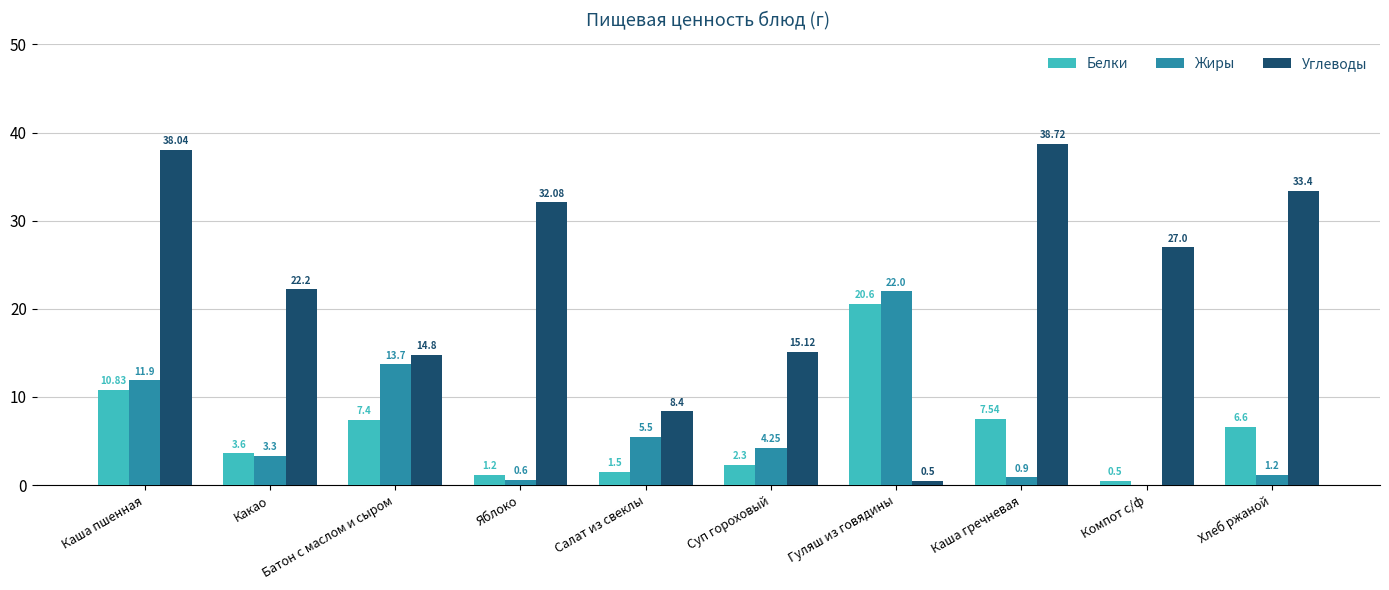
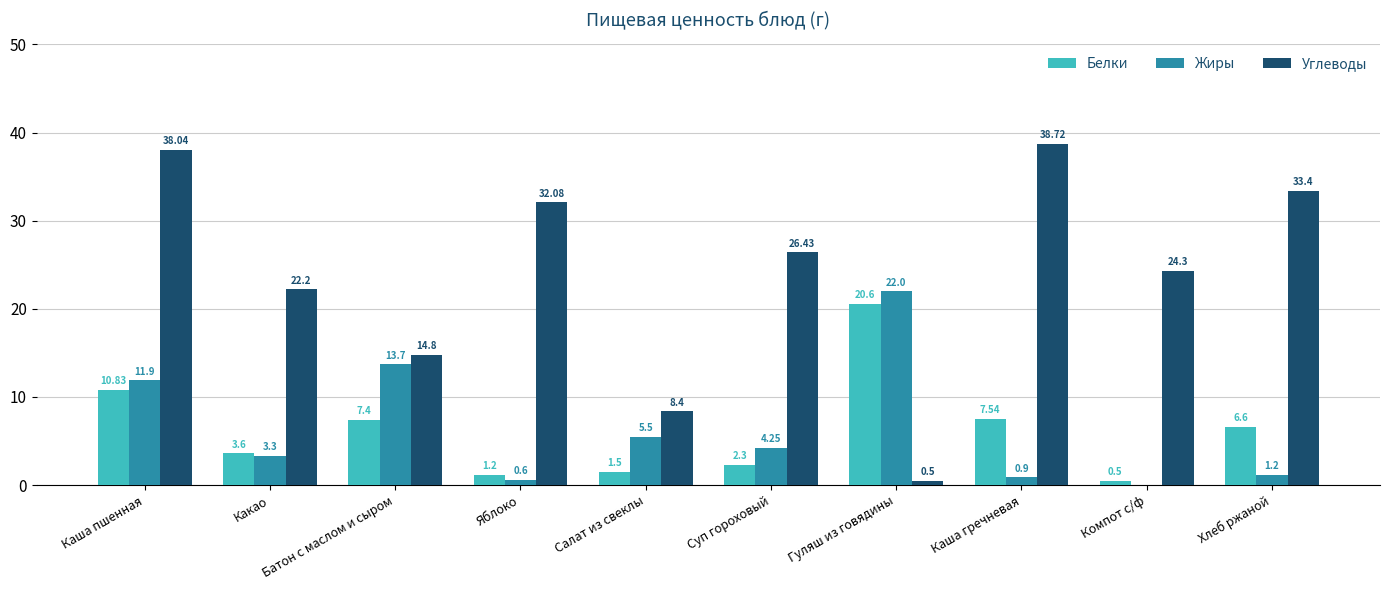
  {
    "Углеводы": {
      "Каша пшенная": 38.04,
      "Какао": 22.2,
      "Батон с маслом и сыром": 14.8,
      "Яблоко": 32.08,
      "Салат из свеклы": 8.4,
-     "Суп гороховый": 15.12,
+     "Суп гороховый": 26.43,
      "Гуляш из говядины": 0.5,
      "Каша гречневая": 38.72,
-     "Компот с/ф": 27.0,
+     "Компот с/ф": 24.3,
      "Хлеб ржаной": 33.4
    }
  }
